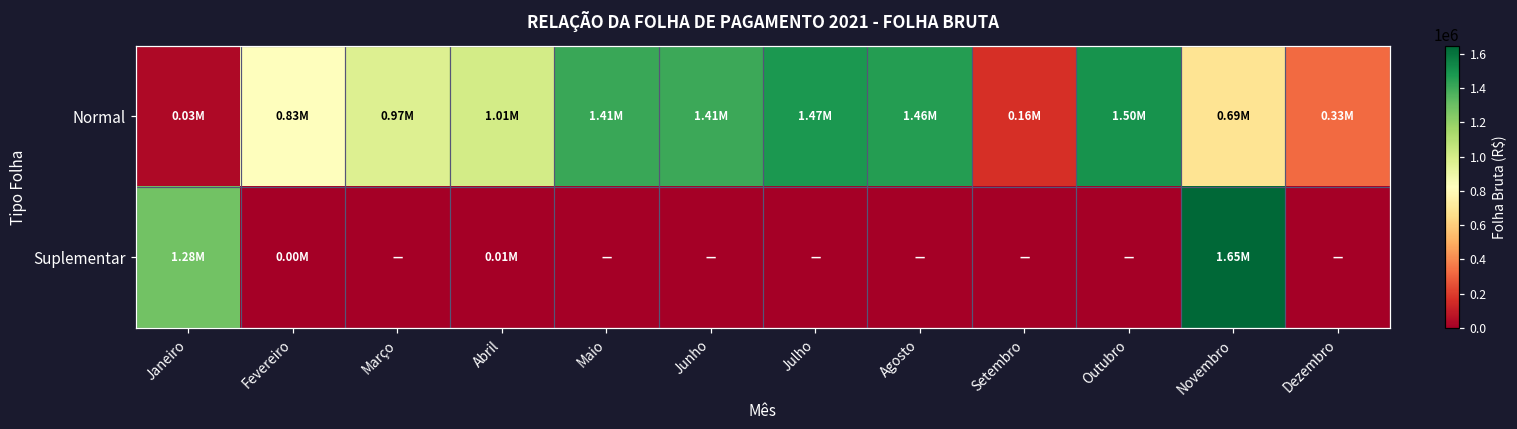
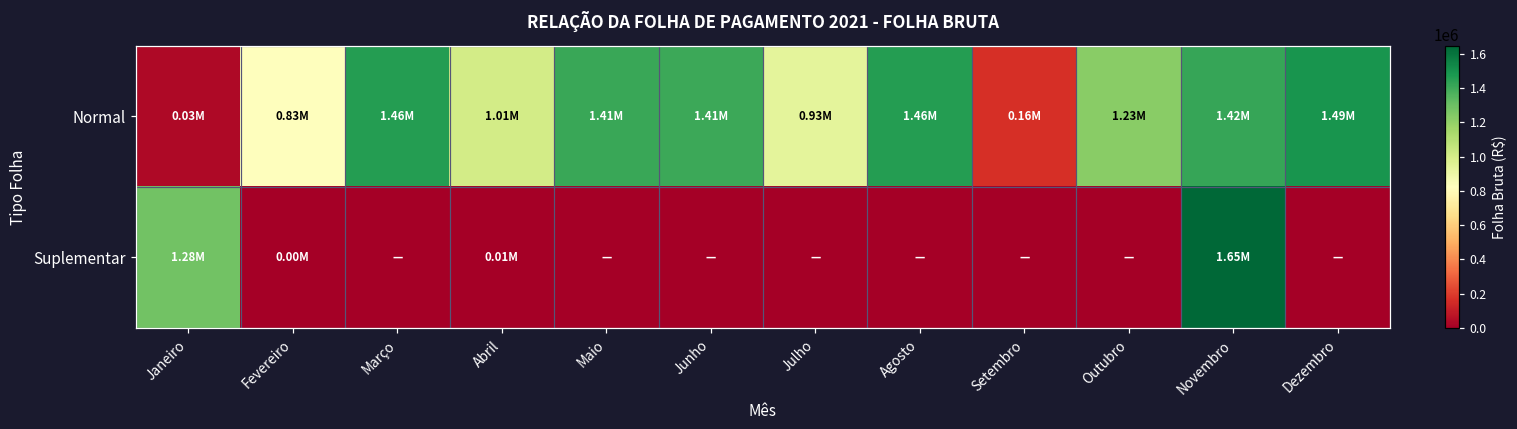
  {
    "Normal": {
      "Janeiro": "0.03M",
      "Fevereiro": "0.83M",
-     "Março": "0.97M",
+     "Março": "1.46M",
      "Abril": "1.01M",
      "Maio": "1.41M",
      "Junho": "1.41M",
-     "Julho": "1.47M",
+     "Julho": "0.93M",
      "Agosto": "1.46M",
      "Setembro": "0.16M",
-     "Outubro": "1.50M",
-     "Novembro": "0.69M",
-     "Dezembro": "0.33M"
+     "Outubro": "1.23M",
+     "Novembro": "1.42M",
+     "Dezembro": "1.49M"
    },
    "Suplementar": {
      "Janeiro": "1.28M",
      "Fevereiro": "0.00M",
      "Abril": "0.01M",
      "Novembro": "1.65M"
    }
  }
